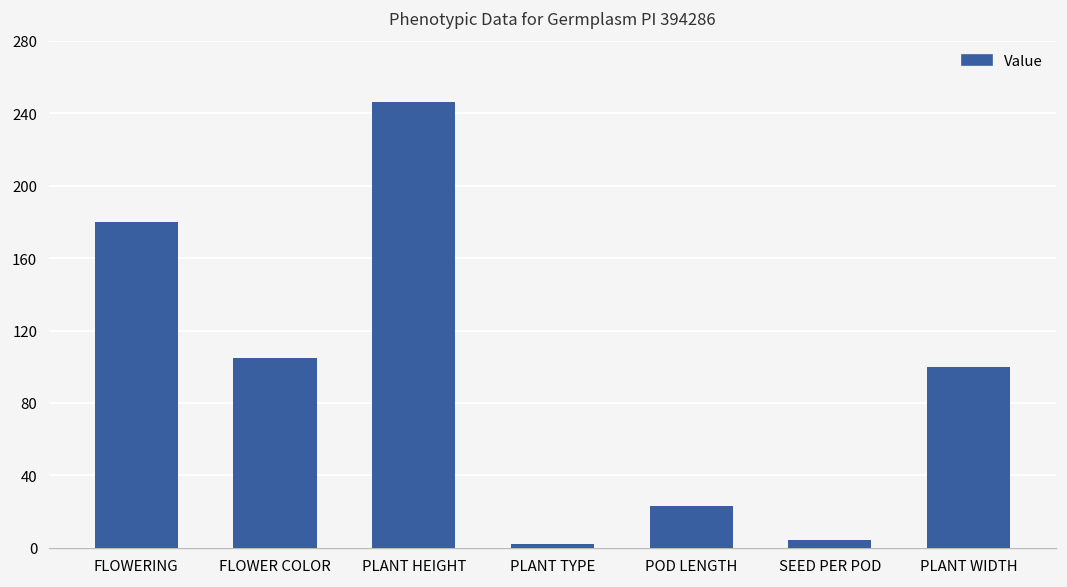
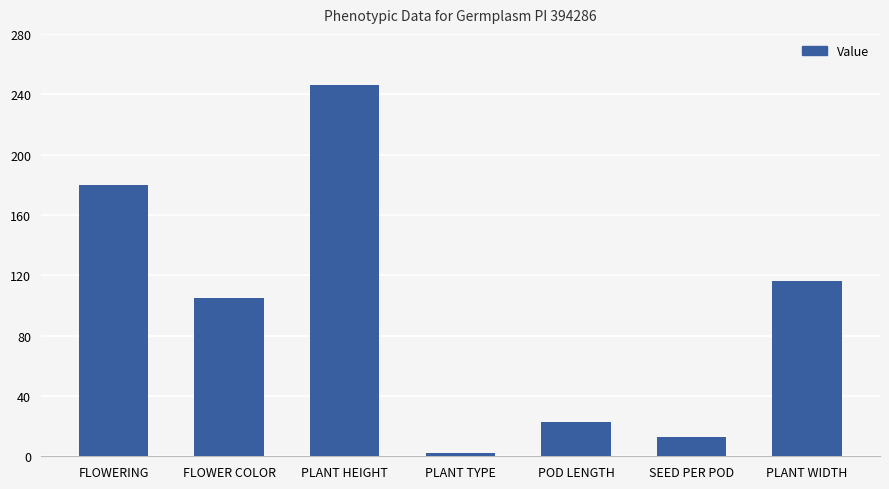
  {
    "FLOWERING": 180,
    "FLOWER COLOR": 105,
    "PLANT HEIGHT": 246,
    "PLANT TYPE": 2,
    "POD LENGTH": 23,
-   "SEED PER POD": 4,
-   "PLANT WIDTH": 100
+   "SEED PER POD": 13,
+   "PLANT WIDTH": 116
  }
